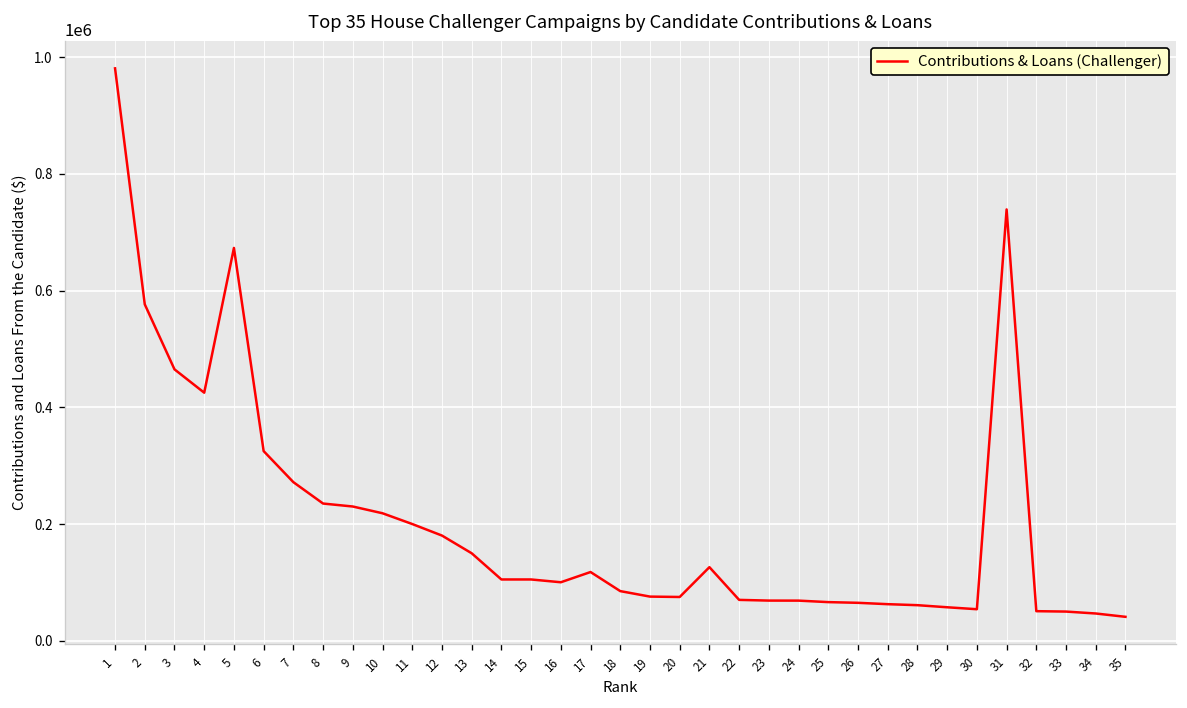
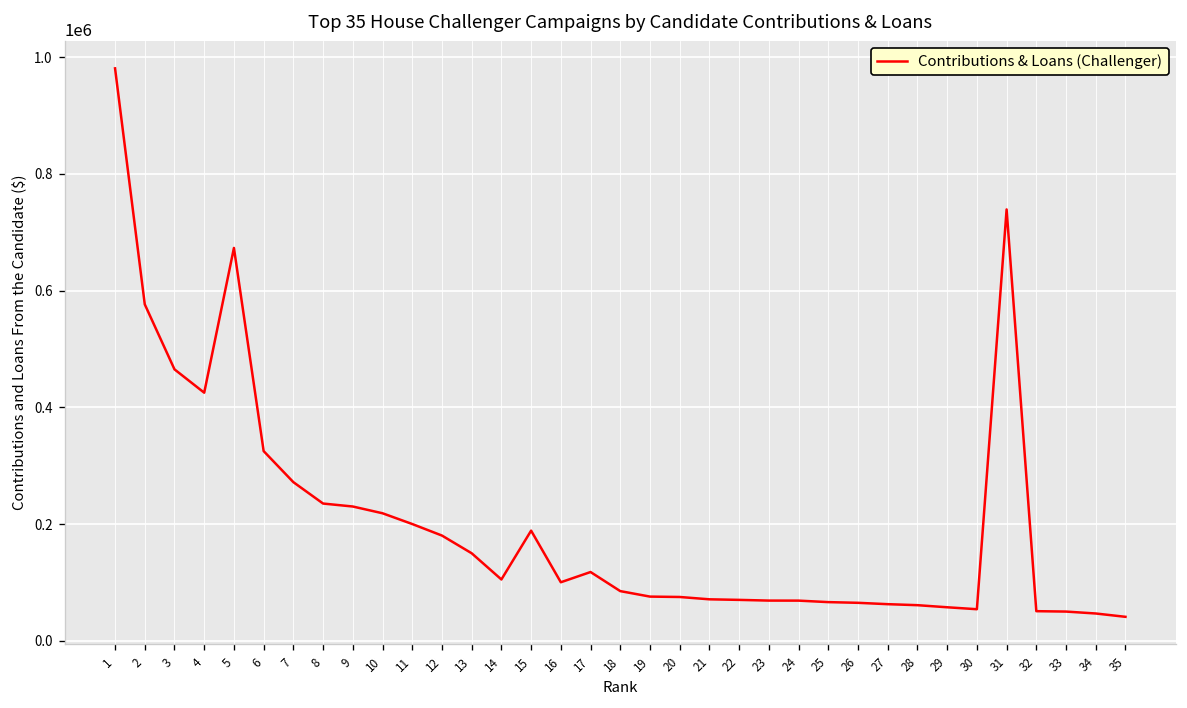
  {
    "1": 980000,
    "2": 580000,
    "3": 470000,
    "4": 430000,
    "5": 670000,
    "6": 320000,
    "7": 270000,
    "8": 240000,
    "9": 230000,
    "10": 220000,
    "11": 200000,
    "12": 180000,
    "13": 150000,
    "14": 110000,
-   "15": 110000,
+   "15": 190000,
    "16": 100000,
    "17": 120000,
    "18": 90000,
    "19": 80000,
    "20": 80000,
-   "21": 130000,
+   "21": 70000,
    "22": 70000,
    "23": 70000,
    "24": 70000,
    "25": 70000,
    "26": 70000,
    "27": 60000,
    "28": 60000,
    "29": 60000,
    "30": 50000,
    "31": 740000,
    "32": 50000,
    "33": 50000,
    "34": 50000,
    "35": 40000
  }
